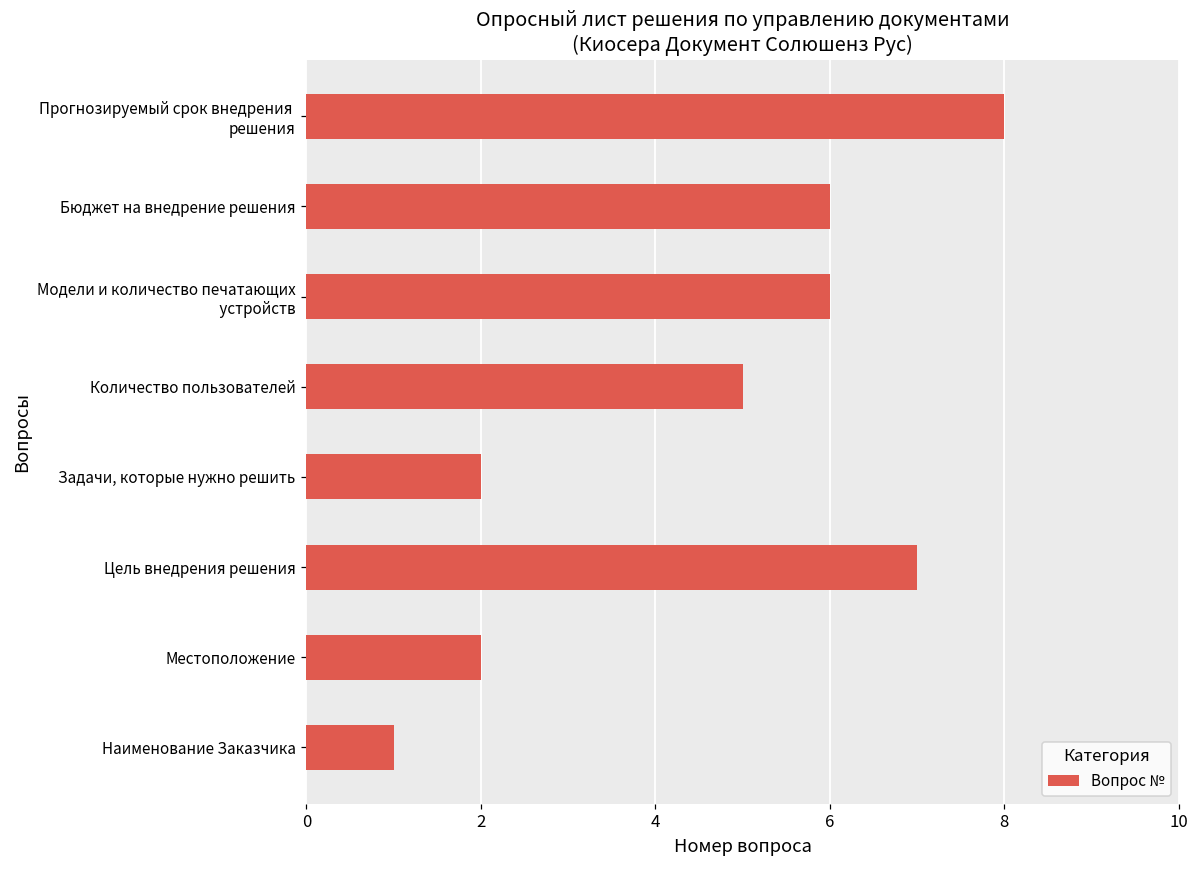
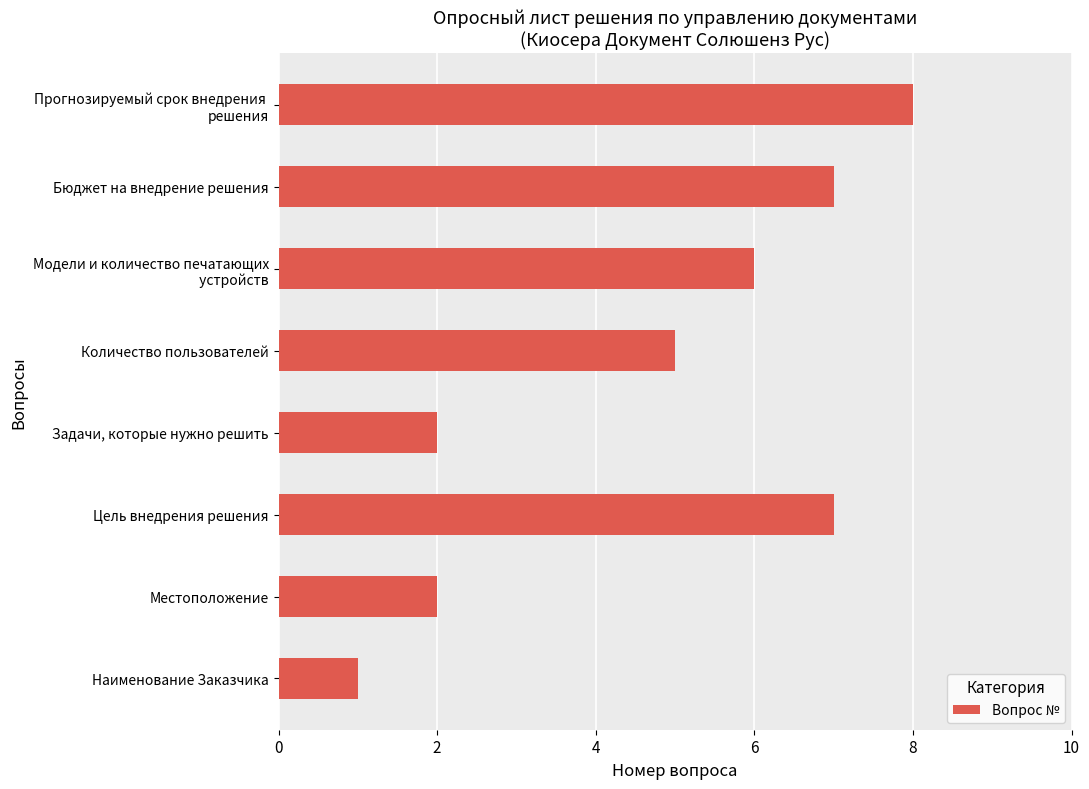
  {
    "Прогнозируемый срок внедрения решения": 8,
-   "Бюджет на внедрение решения": 6,
+   "Бюджет на внедрение решения": 7,
    "Модели и количество печатающих устройств": 6,
    "Количество пользователей": 5,
    "Задачи, которые нужно решить": 2,
    "Цель внедрения решения": 7,
    "Местоположение": 2,
    "Наименование Заказчика": 1
  }
